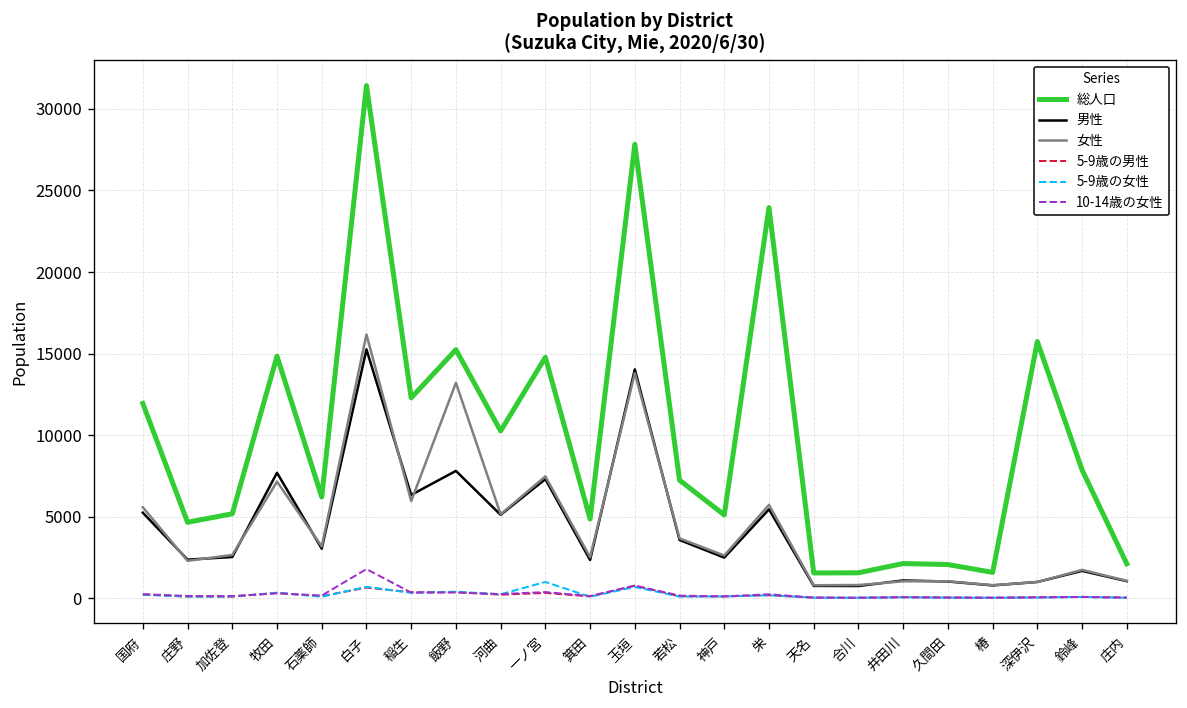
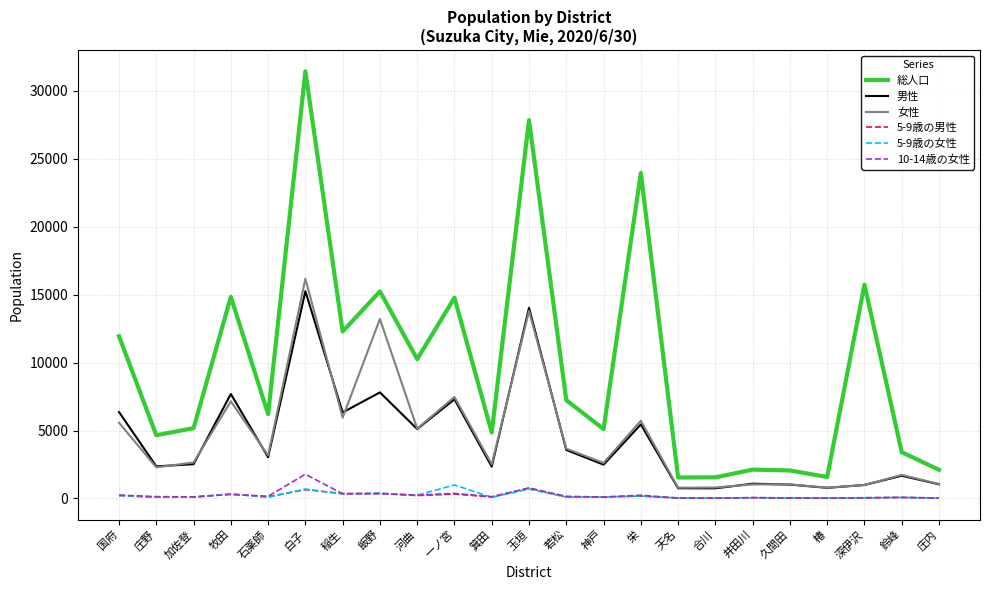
  {
    "総人口": {
      "国府": 11900,
      "庄野": 4700,
      "加佐登": 5200,
      "牧田": 14800,
      "石薬師": 6200,
      "白子": 31400,
      "稲生": 12300,
      "飯野": 15200,
      "河曲": 10300,
      "一ノ宮": 14800,
      "箕田": 4900,
      "玉垣": 27800,
      "若松": 7200,
      "神戸": 5100,
      "栄": 24000,
      "天名": 1500,
      "合川": 1600,
      "井田川": 2100,
      "久間田": 2100,
      "椿": 1600,
      "深伊沢": 15700,
-     "鈴峰": 7900,
+     "鈴峰": 3400,
      "庄内": 2100
    },
    "男性": {
-     "国府": 5200,
+     "国府": 6400,
      "牧田": 7700,
      "白子": 15300,
      "稲生": 6300,
      "飯野": 7800,
      "玉垣": 14000,
      "栄": 5500
    },
    "女性": {
      "国府": 5600,
      "牧田": 7100,
      "白子": 16200,
      "稲生": 6000,
      "飯野": 13200,
      "玉垣": 13800,
      "栄": 5700
    },
    "5-9歳の女性": {
      "一ノ宮": 1000
    },
    "10-14歳の女性": {
      "白子": 1800
    }
  }
